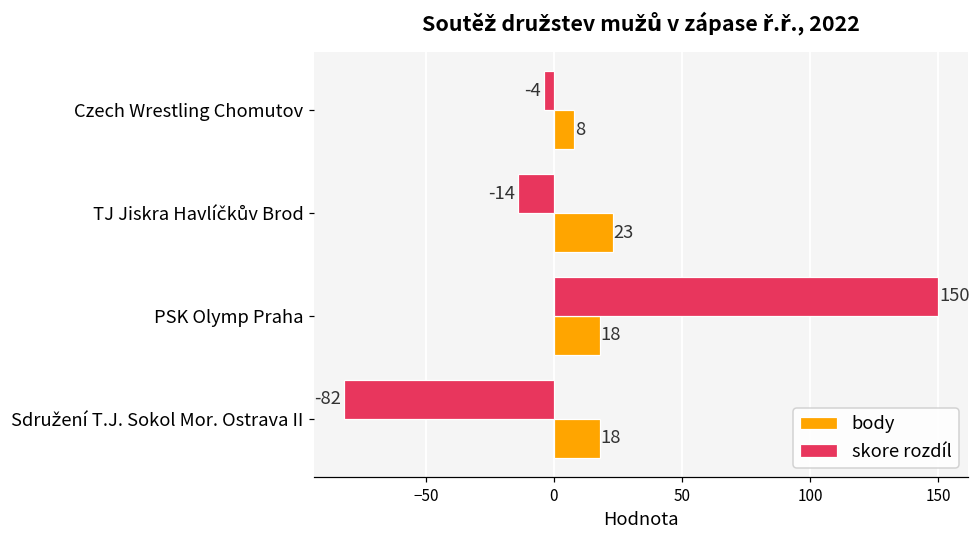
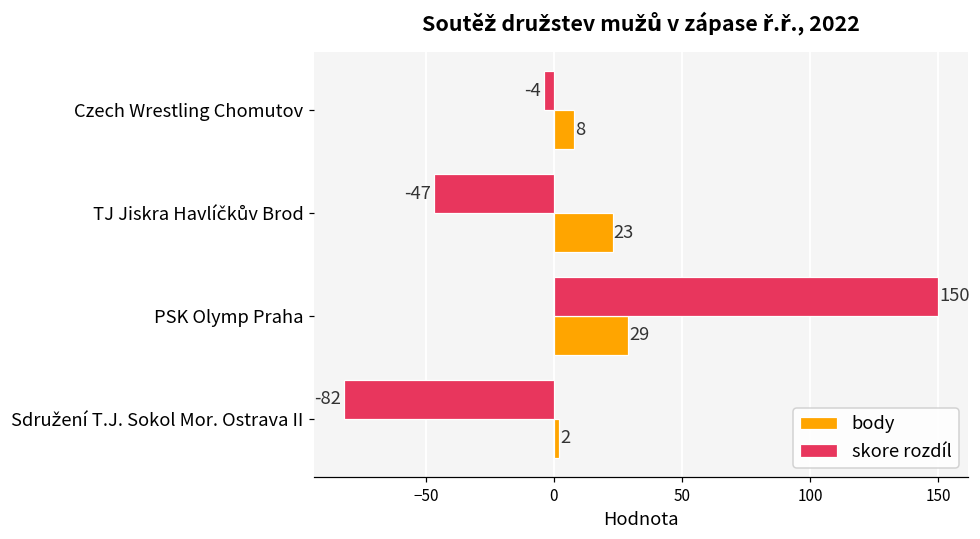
  {
    "body": {
      "Czech Wrestling Chomutov": 8,
      "TJ Jiskra Havlíčkův Brod": 23,
-     "PSK Olymp Praha": 18,
-     "Sdružení T.J. Sokol Mor. Ostrava II": 18
+     "PSK Olymp Praha": 29,
+     "Sdružení T.J. Sokol Mor. Ostrava II": 2
    },
    "skore rozdíl": {
      "Czech Wrestling Chomutov": -4,
-     "TJ Jiskra Havlíčkův Brod": -14,
+     "TJ Jiskra Havlíčkův Brod": -47,
      "PSK Olymp Praha": 150,
      "Sdružení T.J. Sokol Mor. Ostrava II": -82
    }
  }
